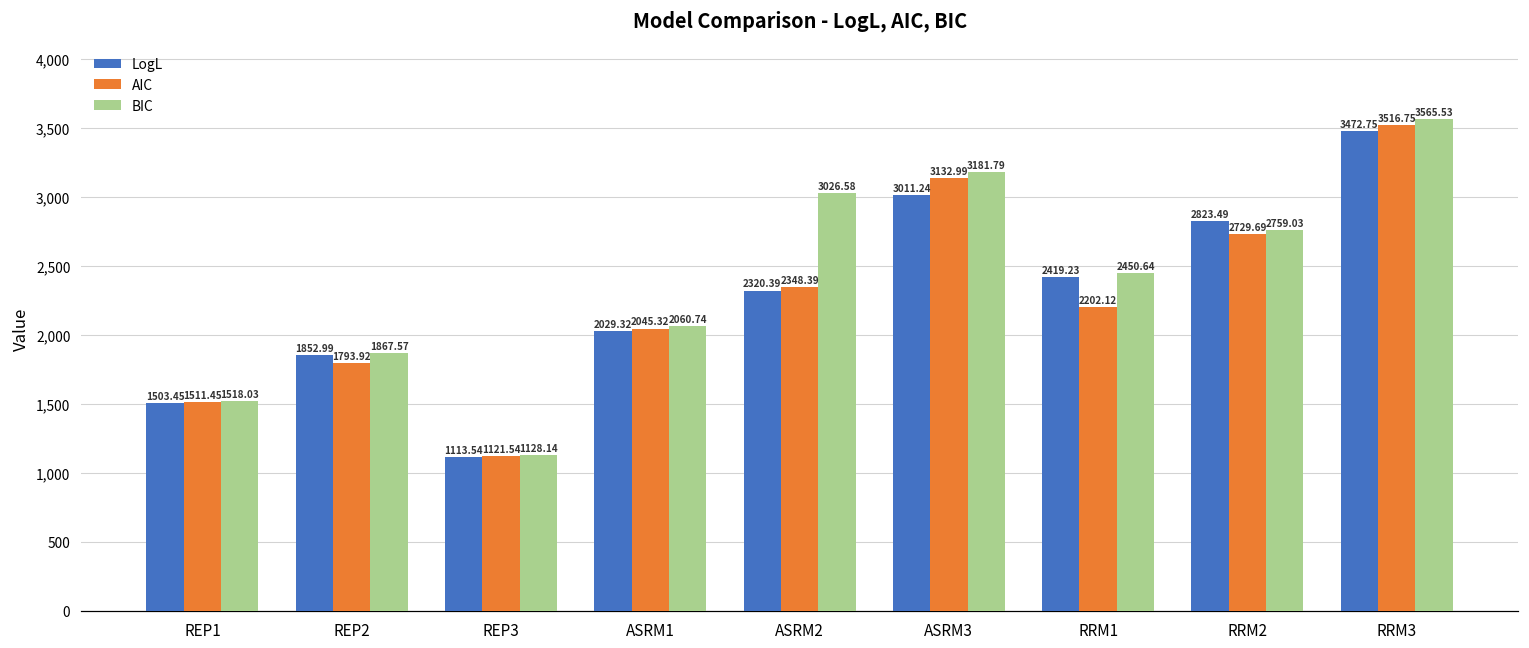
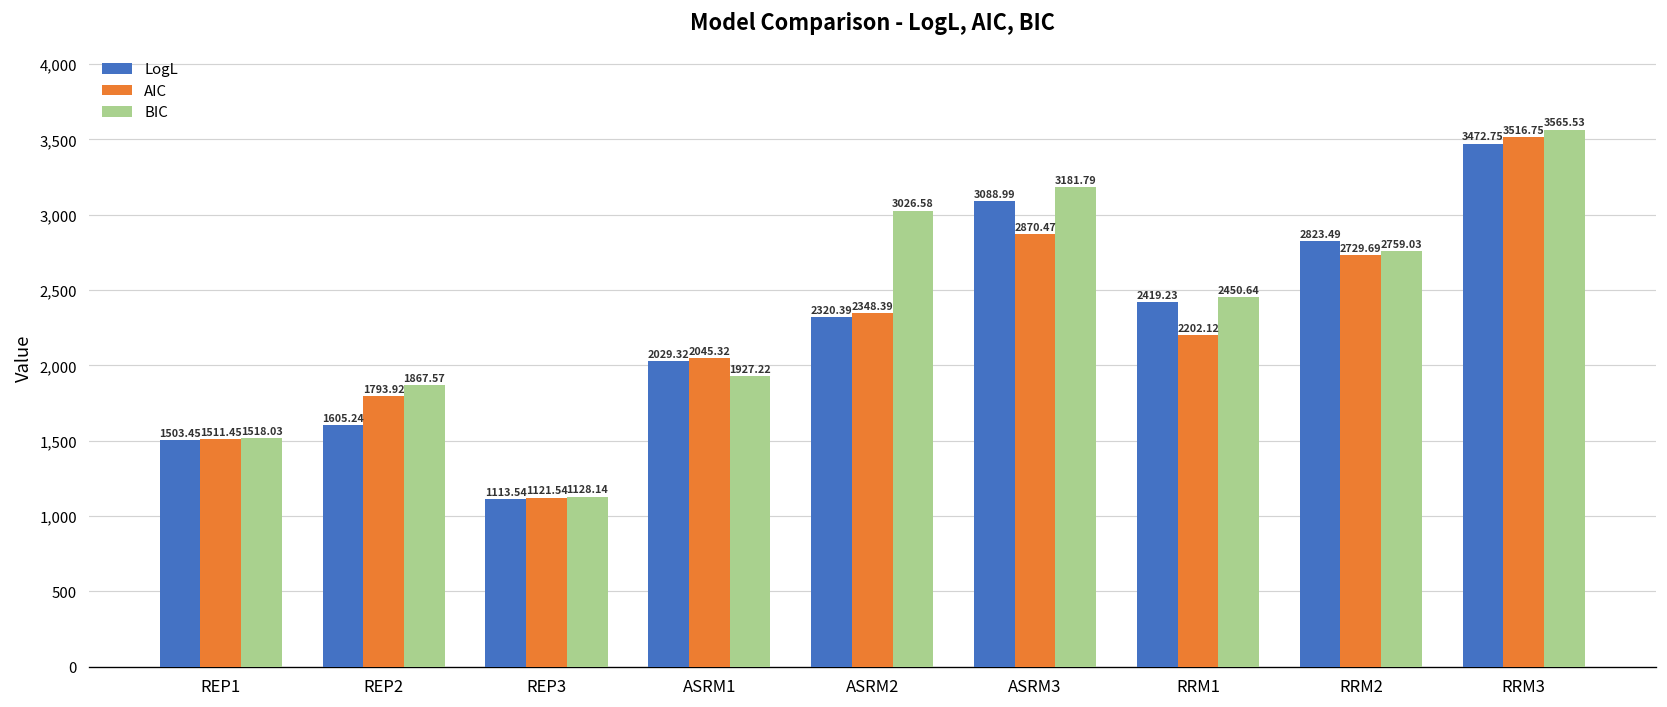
  {
    "LogL": {
      "REP1": 1503.45,
-     "REP2": 1852.99,
+     "REP2": 1605.24,
      "REP3": 1113.54,
      "ASRM1": 2029.32,
      "ASRM2": 2320.39,
-     "ASRM3": 3011.24,
+     "ASRM3": 3088.99,
      "RRM1": 2419.23,
      "RRM2": 2823.49,
      "RRM3": 3472.75
    },
    "AIC": {
      "REP1": 1511.45,
      "REP2": 1793.92,
      "REP3": 1121.54,
      "ASRM1": 2045.32,
      "ASRM2": 2348.39,
-     "ASRM3": 3132.99,
+     "ASRM3": 2870.47,
      "RRM1": 2202.12,
      "RRM2": 2729.69,
      "RRM3": 3516.75
    },
    "BIC": {
      "REP1": 1518.03,
      "REP2": 1867.57,
      "REP3": 1128.14,
-     "ASRM1": 2060.74,
+     "ASRM1": 1927.22,
      "ASRM2": 3026.58,
      "ASRM3": 3181.79,
      "RRM1": 2450.64,
      "RRM2": 2759.03,
      "RRM3": 3565.53
    }
  }
